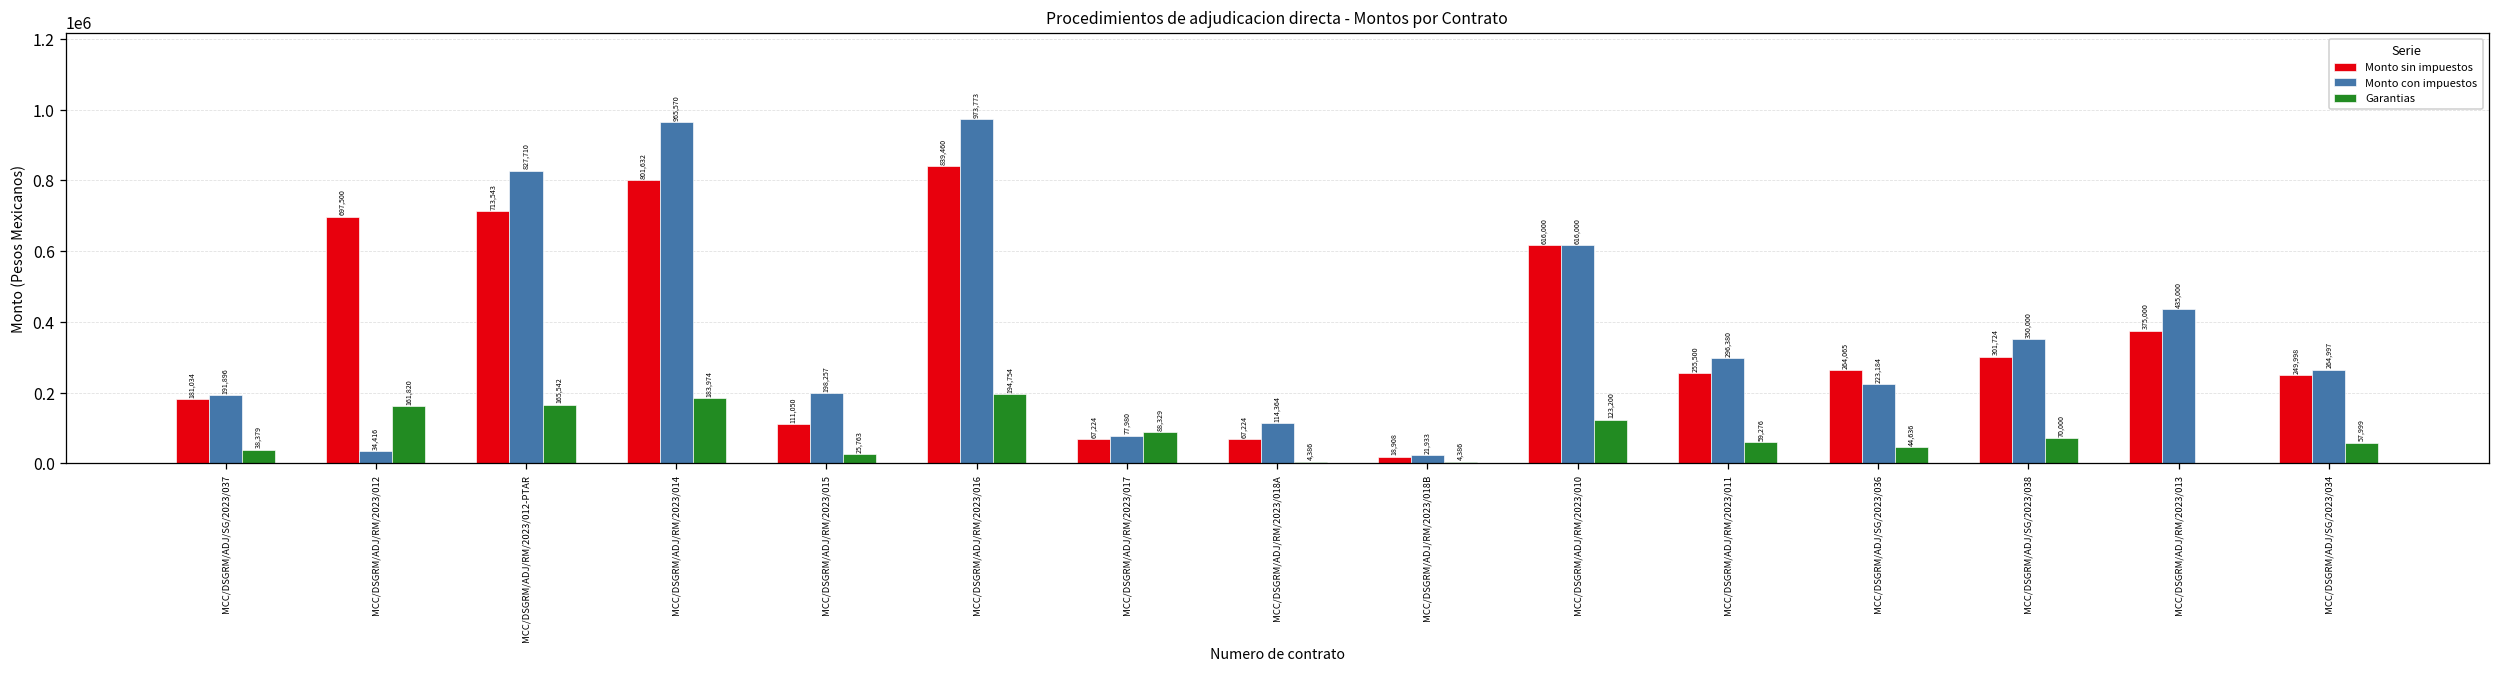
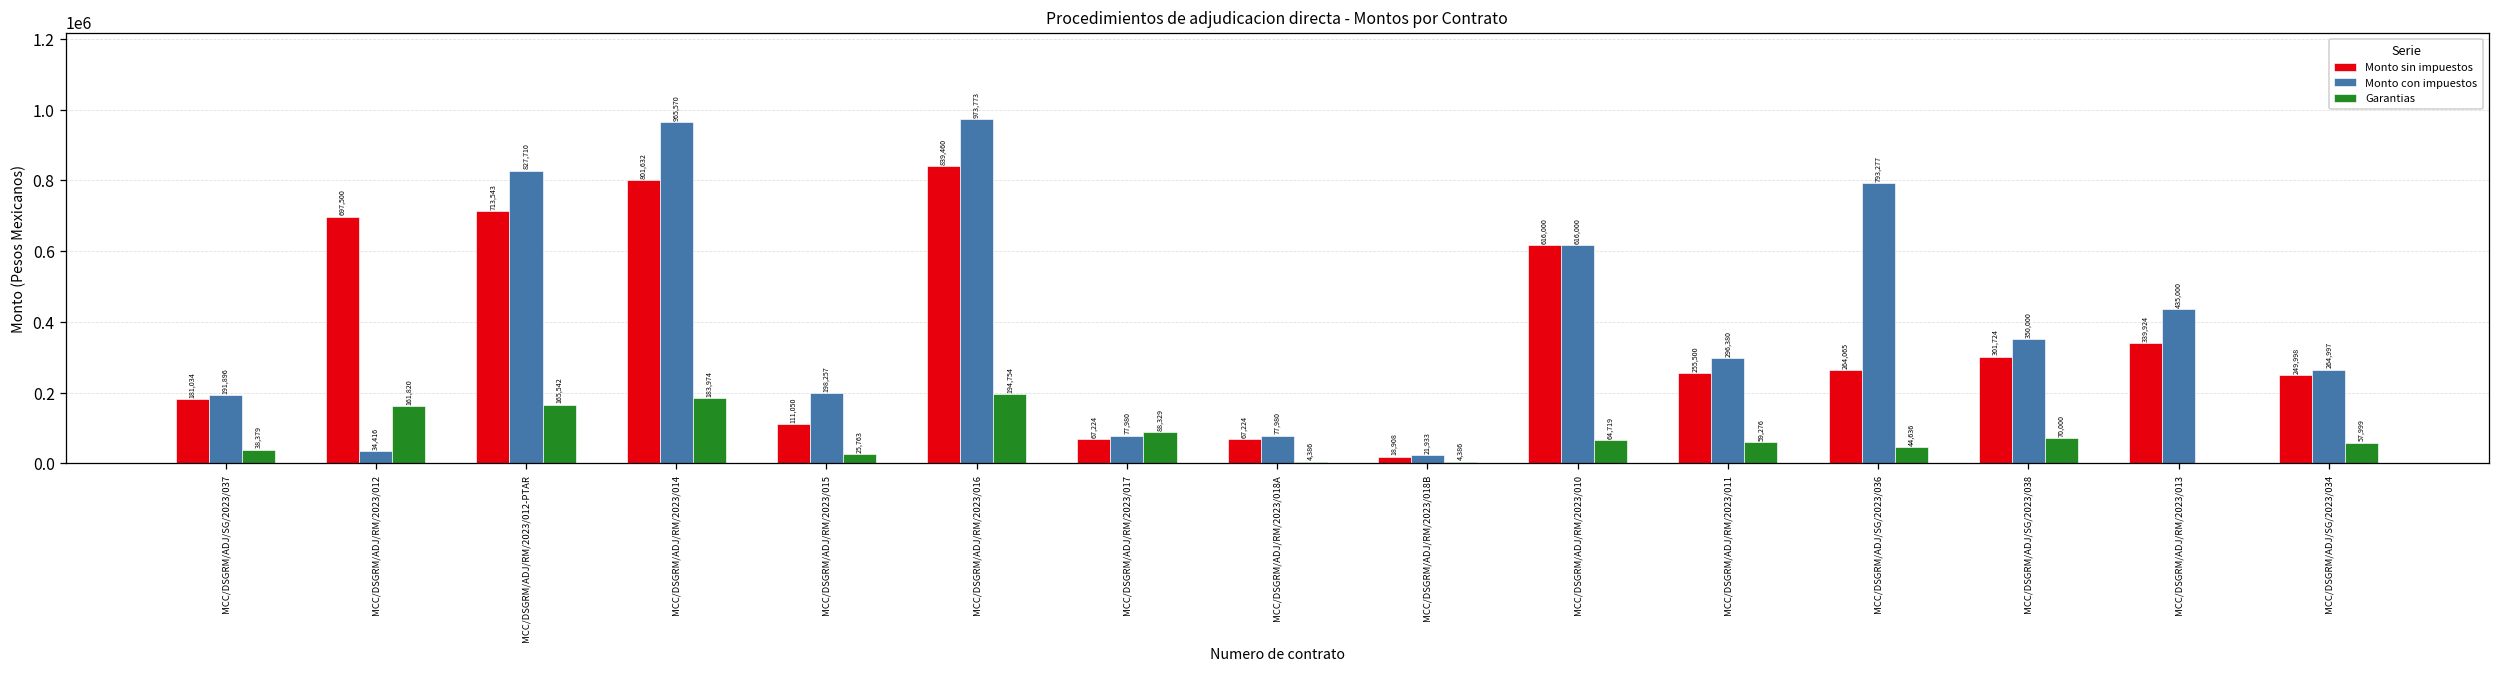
  {
    "Monto sin impuestos": {
      "MCC/DSGRM/ADJ/SG/2023/037": "181,034",
      "MCC/DSGRM/ADJ/RM/2023/012": "697,500",
      "MCC/DSGRM/ADJ/RM/2023/014": "801,632",
      "MCC/DSGRM/ADJ/RM/2023/015": "111,050",
      "MCC/DSGRM/ADJ/RM/2023/016": "839,460",
      "MCC/DSGRM/ADJ/RM/2023/018B": "18,908",
      "MCC/DSGRM/ADJ/RM/2023/010": "616,000",
      "MCC/DSGRM/ADJ/RM/2023/011": "255,500",
      "MCC/DSGRM/ADJ/SG/2023/036": "264,065",
      "MCC/DSGRM/ADJ/SG/2023/038": "301,724",
-     "MCC/DSGRM/ADJ/RM/2023/013": "375,000",
+     "MCC/DSGRM/ADJ/RM/2023/013": "339,924",
      "MCC/DSGRM/ADJ/SG/2023/034": "249,998"
    },
    "Monto con impuestos": {
      "MCC/DSGRM/ADJ/RM/2023/012": "34,416",
      "MCC/DSGRM/ADJ/RM/2023/015": "198,257",
      "MCC/DSGRM/ADJ/RM/2023/017": "77,980",
-     "MCC/DSGRM/ADJ/RM/2023/018A": "114,364",
+     "MCC/DSGRM/ADJ/RM/2023/018A": "77,980",
      "MCC/DSGRM/ADJ/RM/2023/010": "616,000",
      "MCC/DSGRM/ADJ/RM/2023/011": "296,380",
-     "MCC/DSGRM/ADJ/SG/2023/036": "223,184",
+     "MCC/DSGRM/ADJ/SG/2023/036": "793,277",
      "MCC/DSGRM/ADJ/SG/2023/038": "350,000",
      "MCC/DSGRM/ADJ/RM/2023/013": "435,000"
    },
    "Garantias": {
      "MCC/DSGRM/ADJ/SG/2023/037": "38,379",
      "MCC/DSGRM/ADJ/RM/2023/012": "161,820",
      "MCC/DSGRM/ADJ/RM/2023/012-PTAR": "165,542",
      "MCC/DSGRM/ADJ/RM/2023/017": "88,329",
-     "MCC/DSGRM/ADJ/RM/2023/010": "123,200",
+     "MCC/DSGRM/ADJ/RM/2023/010": "64,719",
      "MCC/DSGRM/ADJ/RM/2023/011": "59,276",
      "MCC/DSGRM/ADJ/SG/2023/038": "70,000"
    }
  }
